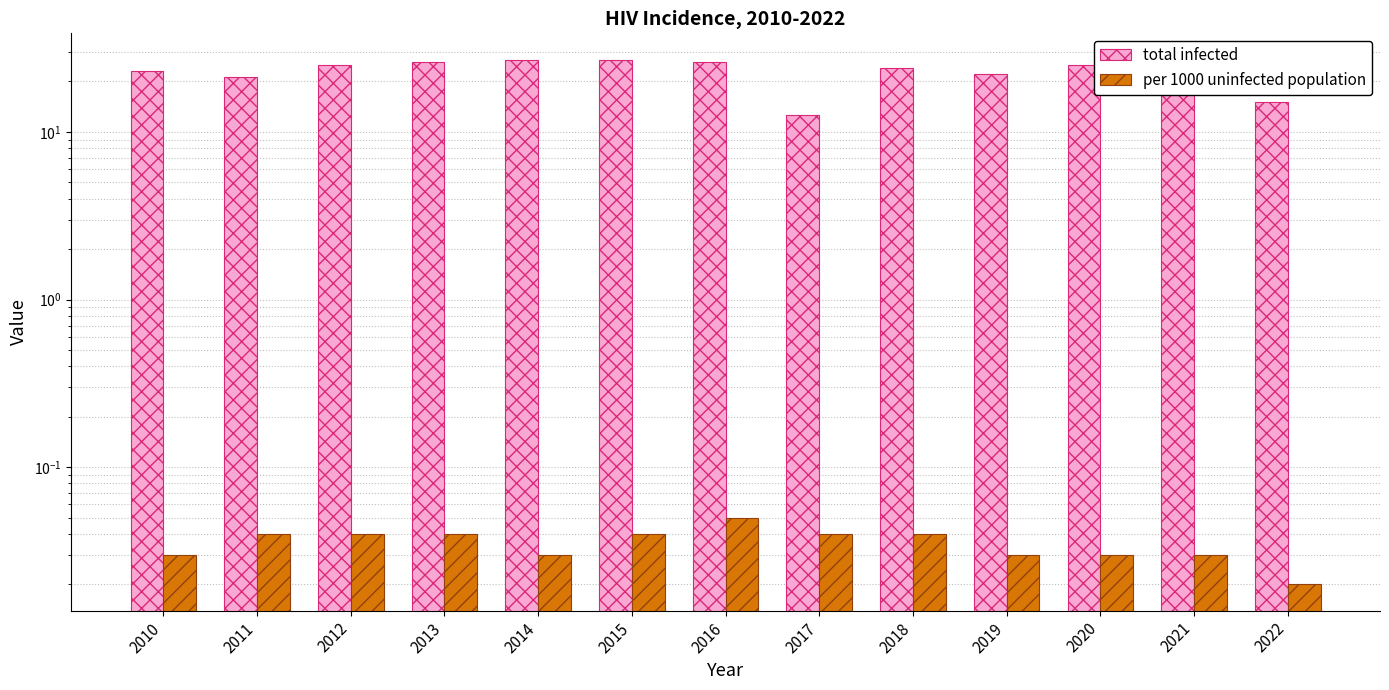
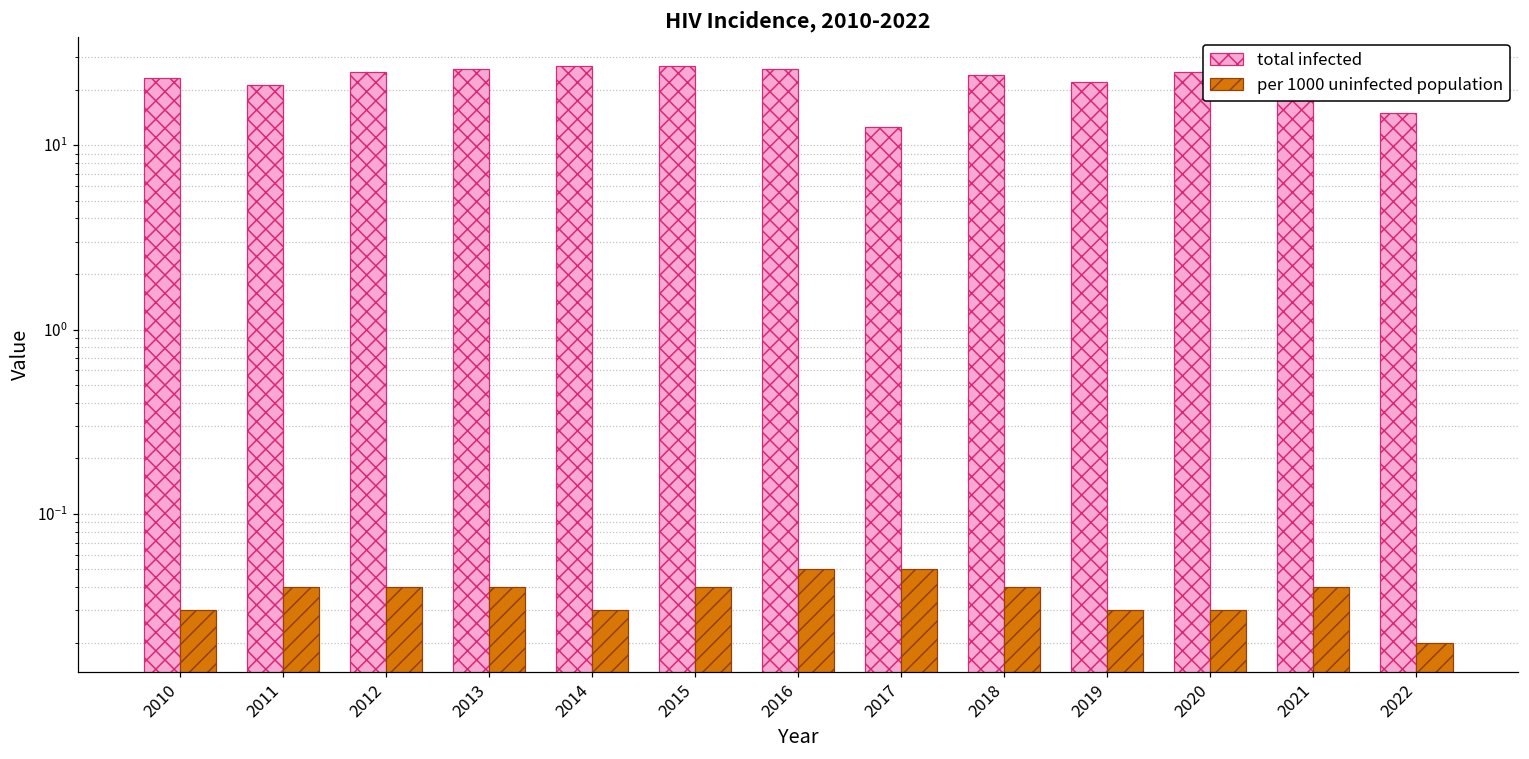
  {
    "total infected": {
      "2010": 23,
      "2011": 21,
      "2012": 25,
      "2013": 26,
      "2014": 27,
      "2015": 27,
      "2016": 26,
      "2017": 13,
      "2018": 24,
      "2019": 22,
      "2020": 25,
      "2022": 15
    },
    "per 1000 uninfected population": {
      "2010": 0.03,
      "2011": 0.04,
      "2012": 0.04,
      "2013": 0.04,
      "2014": 0.03,
      "2015": 0.04,
      "2016": 0.05,
-     "2017": 0.04,
+     "2017": 0.05,
      "2018": 0.04,
      "2019": 0.03,
      "2020": 0.03,
-     "2021": 0.03,
+     "2021": 0.04,
      "2022": 0.02
    }
  }
